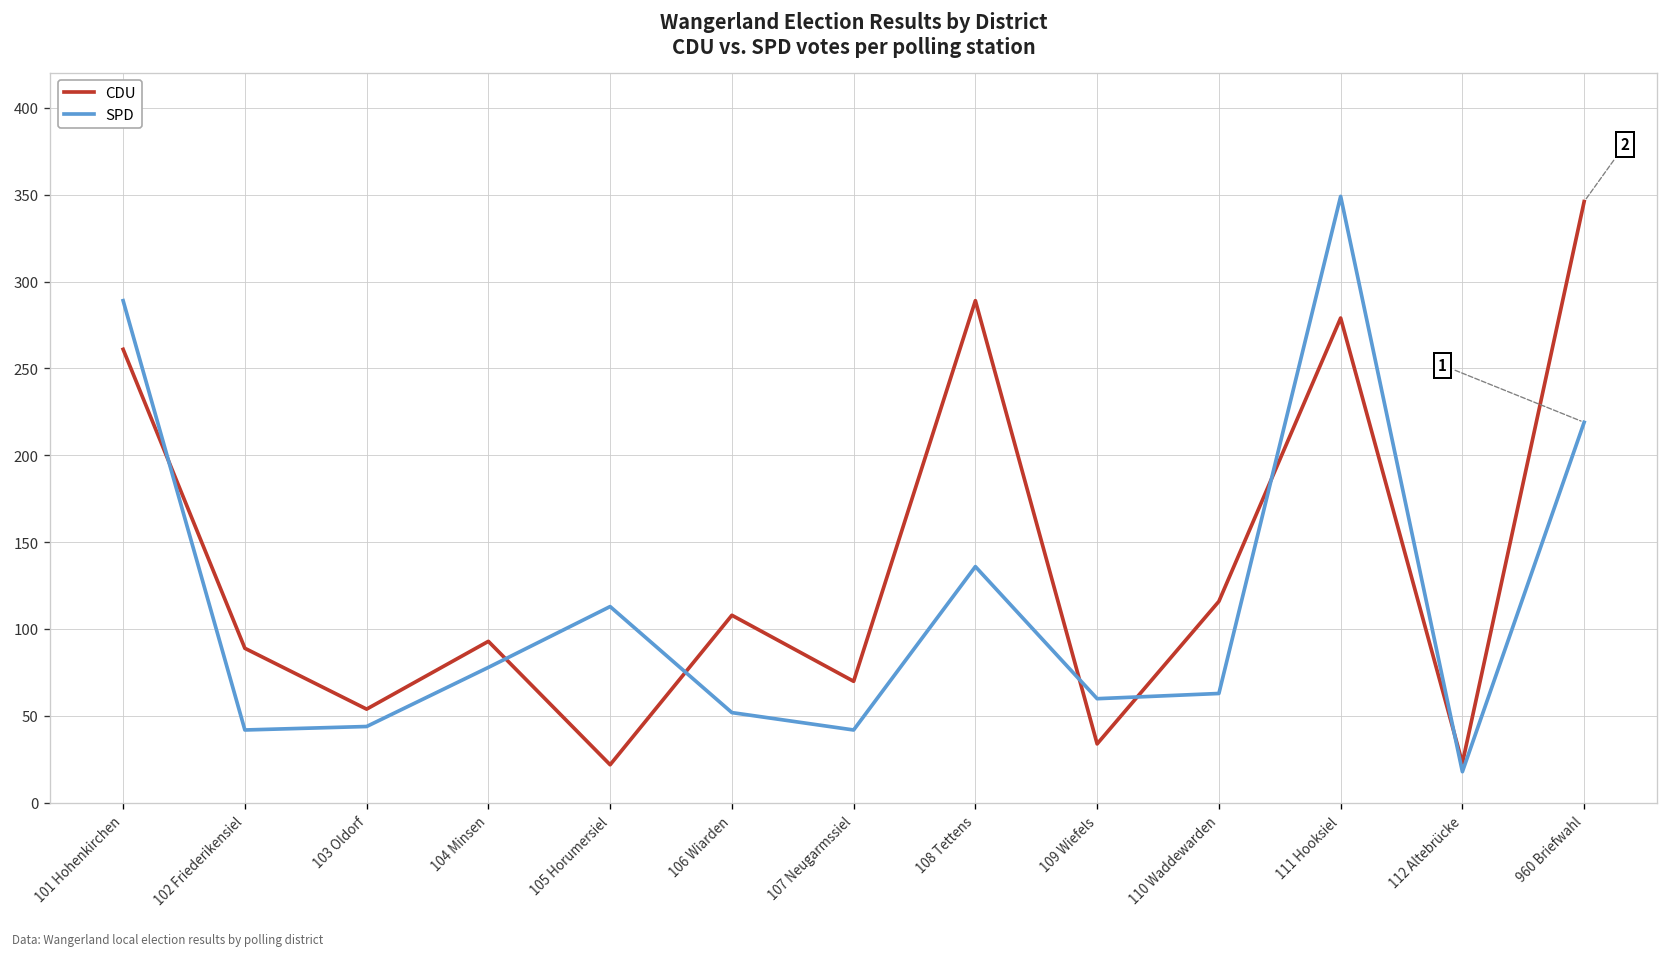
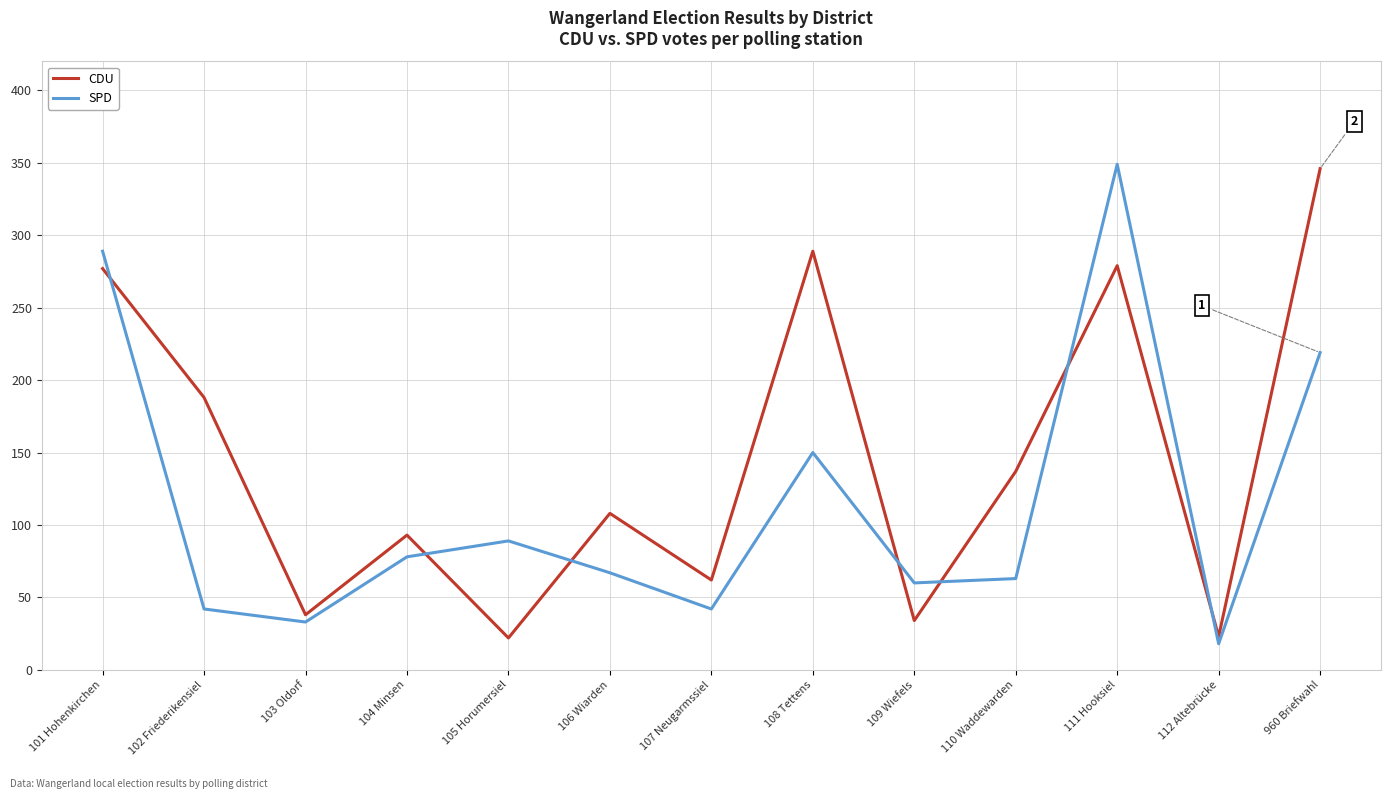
  {
    "CDU": {
-     "101 Hohenkirchen": 261,
-     "102 Friederikensiel": 89,
-     "103 Oldorf": 54,
+     "101 Hohenkirchen": 277,
+     "102 Friederikensiel": 188,
+     "103 Oldorf": 38,
      "104 Minsen": 93,
      "105 Horumersiel": 22,
      "106 Wiarden": 108,
-     "107 Neugarmssiel": 70,
+     "107 Neugarmssiel": 62,
      "108 Tettens": 289,
      "109 Wiefels": 34,
-     "110 Waddewarden": 116,
+     "110 Waddewarden": 137,
      "111 Hooksiel": 279,
      "112 Altebrücke": 23
    },
    "SPD": {
      "101 Hohenkirchen": 289,
      "102 Friederikensiel": 42,
-     "103 Oldorf": 44,
+     "103 Oldorf": 33,
      "104 Minsen": 78,
-     "105 Horumersiel": 113,
-     "106 Wiarden": 52,
+     "105 Horumersiel": 89,
+     "106 Wiarden": 67,
      "107 Neugarmssiel": 42,
-     "108 Tettens": 136,
+     "108 Tettens": 150,
      "109 Wiefels": 60,
      "110 Waddewarden": 63,
      "111 Hooksiel": 349,
      "112 Altebrücke": 18
    }
  }
